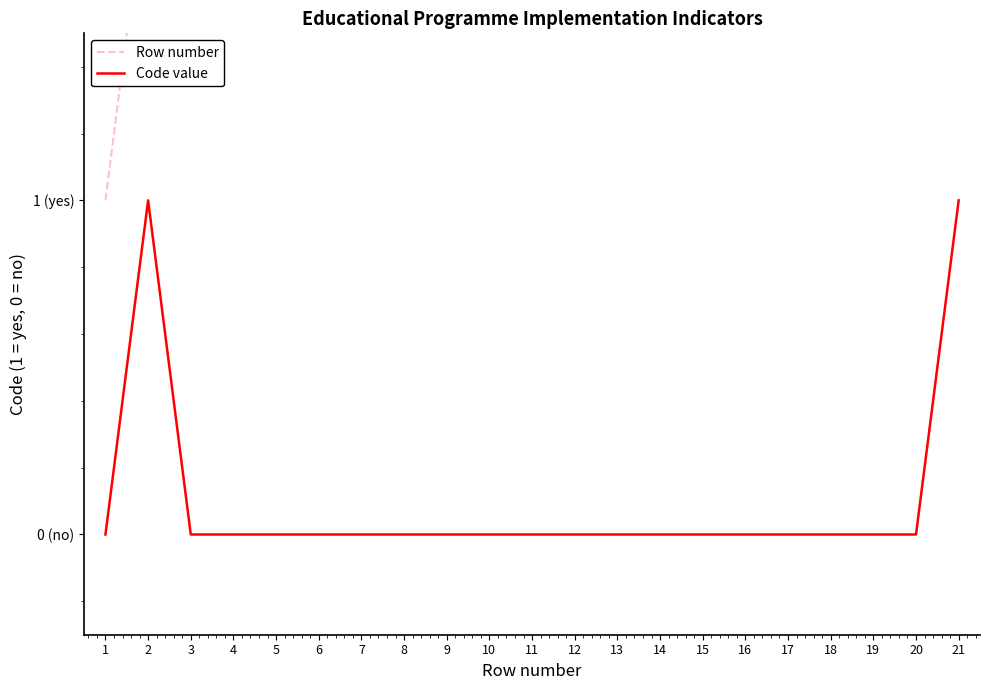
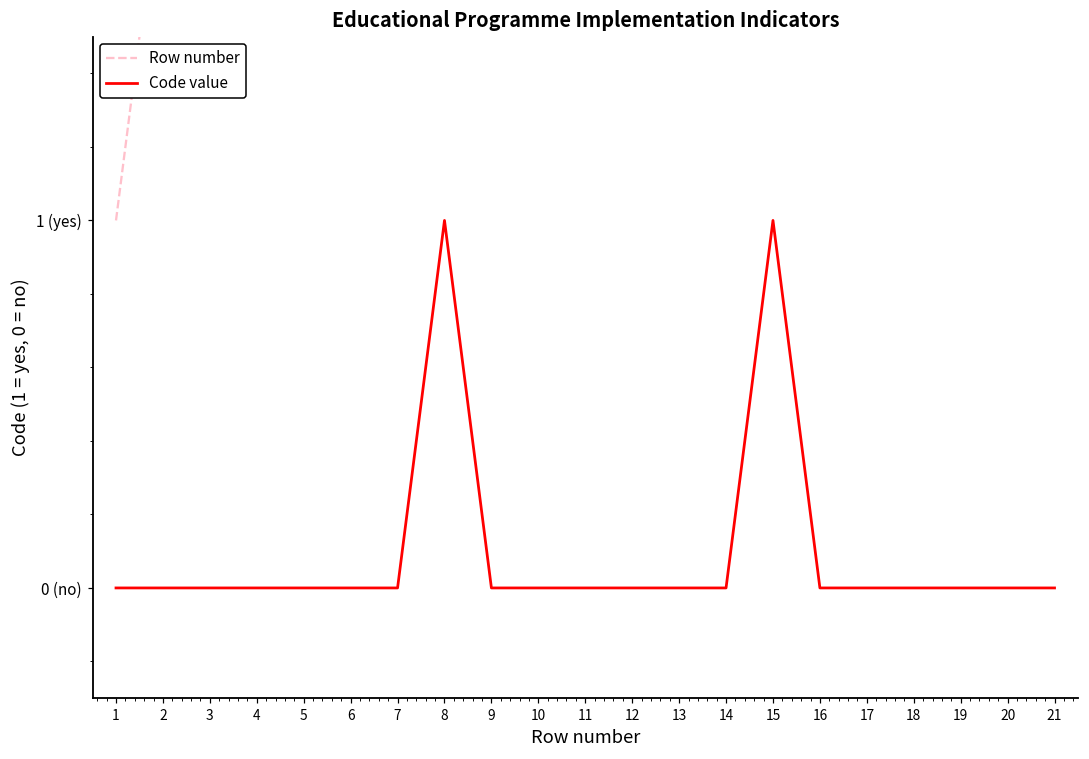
  {
    "Row number": {
      "1": "1 (yes)"
    },
    "Code value": {
      "1": "0 (yes)",
-     "2": "1 (yes)",
+     "2": "0 (yes)",
      "3": "0 (yes)",
      "4": "0 (yes)",
      "5": "0 (yes)",
      "6": "0 (yes)",
      "7": "0 (yes)",
-     "8": "0 (yes)",
+     "8": "1 (yes)",
      "9": "0 (yes)",
      "10": "0 (yes)",
      "11": "0 (yes)",
      "12": "0 (yes)",
      "13": "0 (yes)",
      "14": "0 (yes)",
-     "15": "0 (yes)",
+     "15": "1 (yes)",
      "16": "0 (yes)",
      "17": "0 (yes)",
      "18": "0 (yes)",
      "19": "0 (yes)",
      "20": "0 (yes)",
-     "21": "1 (yes)"
+     "21": "0 (yes)"
    }
  }
